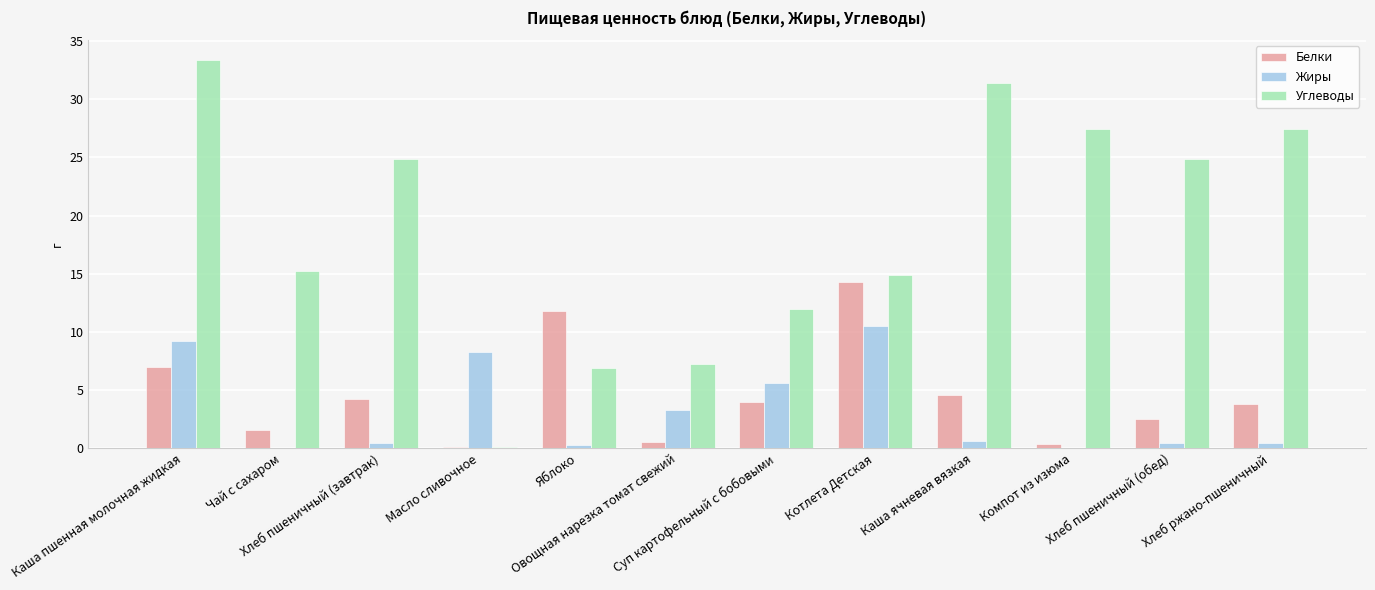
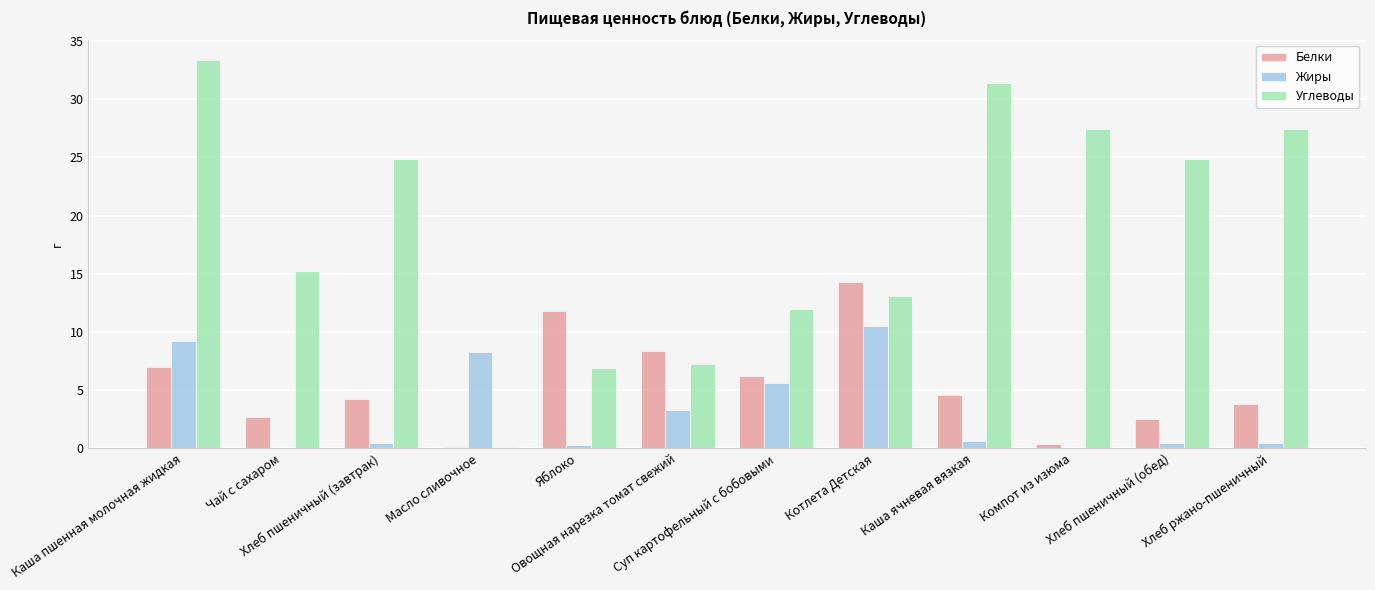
  {
    "Белки": {
      "Каша пшенная молочная жидкая": 7.0,
-     "Чай с сахаром": 1.6,
+     "Чай с сахаром": 2.7,
      "Хлеб пшеничный (завтрак)": 4.3,
      "Яблоко": 11.8,
-     "Овощная нарезка томат свежий": 0.5,
-     "Суп картофельный с бобовыми": 4.0,
+     "Овощная нарезка томат свежий": 8.4,
+     "Суп картофельный с бобовыми": 6.2,
      "Котлета Детская": 14.3,
      "Каша ячневая вязкая": 4.6,
      "Компот из изюма": 0.4,
      "Хлеб пшеничный (обед)": 2.5,
      "Хлеб ржано-пшеничный": 3.8
    },
    "Жиры": {
      "Каша пшенная молочная жидкая": 9.2,
      "Чай с сахаром": 0.0,
      "Хлеб пшеничный (завтрак)": 0.5,
      "Масло сливочное": 8.3,
      "Яблоко": 0.3,
      "Овощная нарезка томат свежий": 3.3,
      "Суп картофельный с бобовыми": 5.6,
      "Котлета Детская": 10.5,
      "Каша ячневая вязкая": 0.6,
      "Компот из изюма": 0.0,
      "Хлеб пшеничный (обед)": 0.5,
      "Хлеб ржано-пшеничный": 0.5
    },
    "Углеводы": {
      "Каша пшенная молочная жидкая": 33.4,
      "Чай с сахаром": 15.2,
      "Хлеб пшеничный (завтрак)": 24.9,
      "Яблоко": 6.9,
      "Овощная нарезка томат свежий": 7.2,
      "Суп картофельный с бобовыми": 12.0,
-     "Котлета Детская": 14.9,
+     "Котлета Детская": 13.1,
      "Каша ячневая вязкая": 31.4,
      "Компот из изюма": 27.4,
      "Хлеб пшеничный (обед)": 24.9,
      "Хлеб ржано-пшеничный": 27.4
    }
  }
